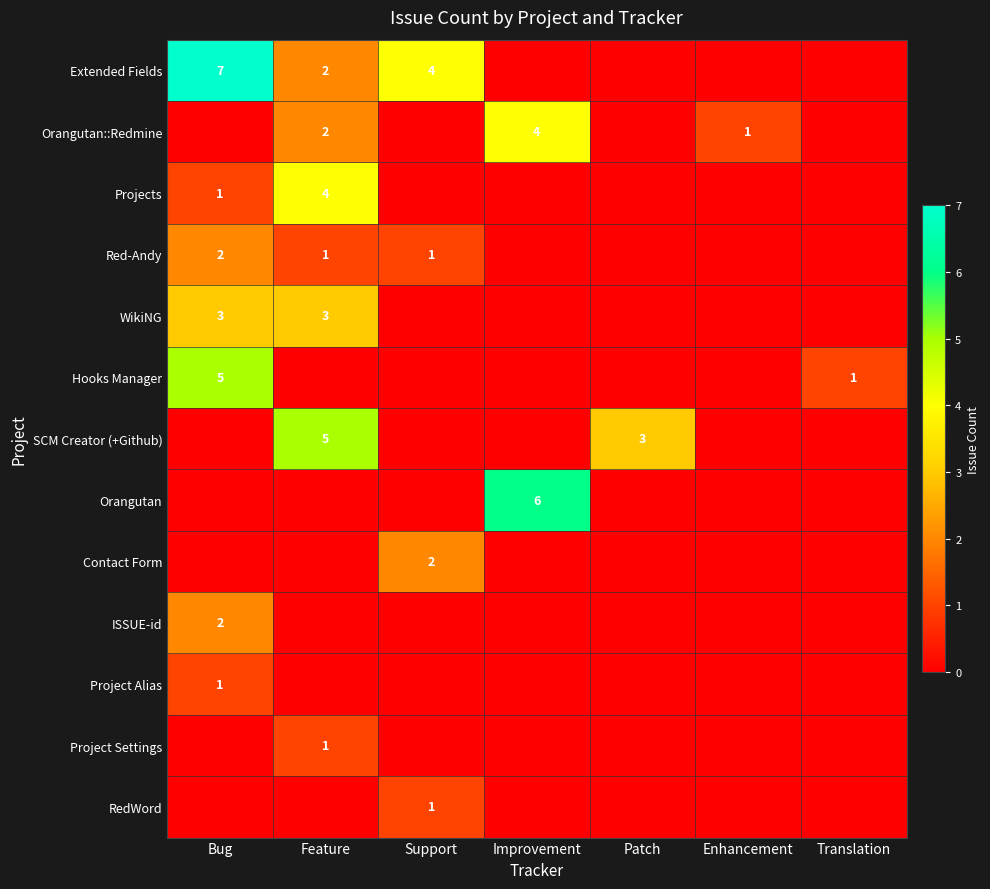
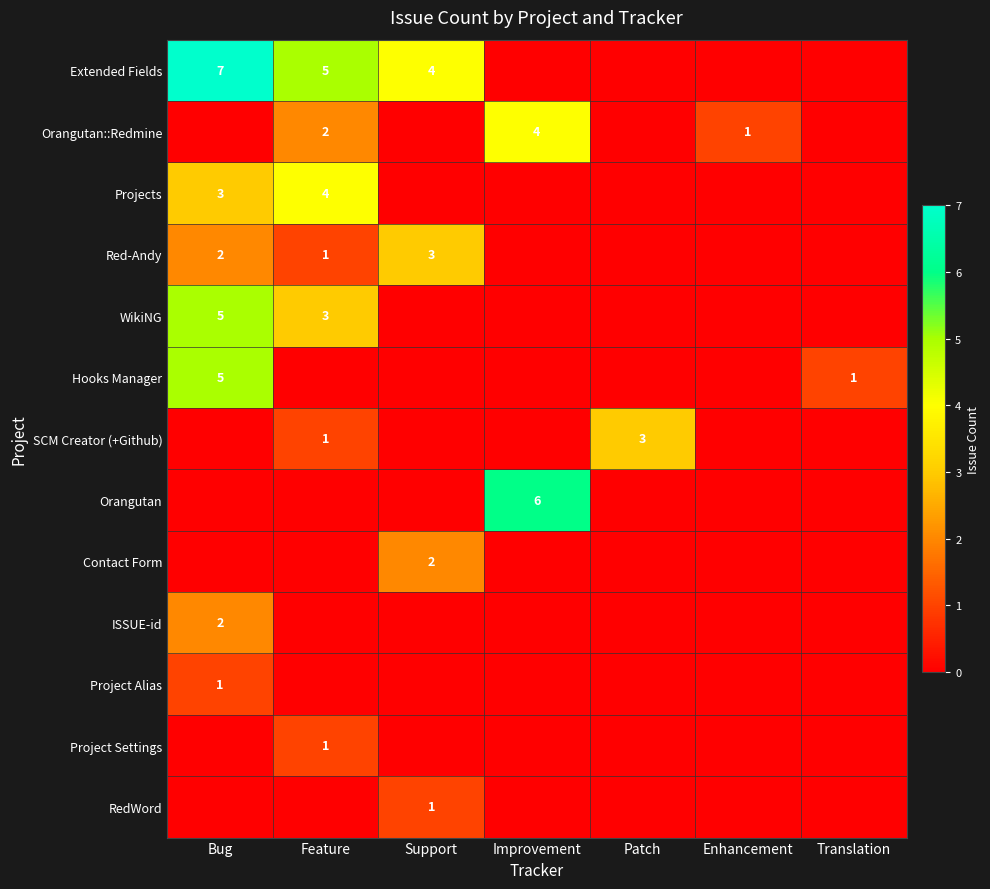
  {
    "Extended Fields": {
      "Bug": 7,
-     "Feature": 2,
+     "Feature": 5,
      "Support": 4
    },
    "Orangutan::Redmine": {
      "Feature": 2,
      "Improvement": 4,
      "Enhancement": 1
    },
    "Projects": {
-     "Bug": 1,
+     "Bug": 3,
      "Feature": 4
    },
    "Red-Andy": {
      "Bug": 2,
      "Feature": 1,
-     "Support": 1
+     "Support": 3
    },
    "WikiNG": {
-     "Bug": 3,
+     "Bug": 5,
      "Feature": 3
    },
    "Hooks Manager": {
      "Bug": 5,
      "Translation": 1
    },
    "SCM Creator (+Github)": {
-     "Feature": 5,
+     "Feature": 1,
      "Patch": 3
    },
    "Orangutan": {
      "Improvement": 6
    },
    "Contact Form": {
      "Support": 2
    },
    "ISSUE-id": {
      "Bug": 2
    },
    "Project Alias": {
      "Bug": 1
    },
    "Project Settings": {
      "Feature": 1
    },
    "RedWord": {
      "Support": 1
    }
  }
